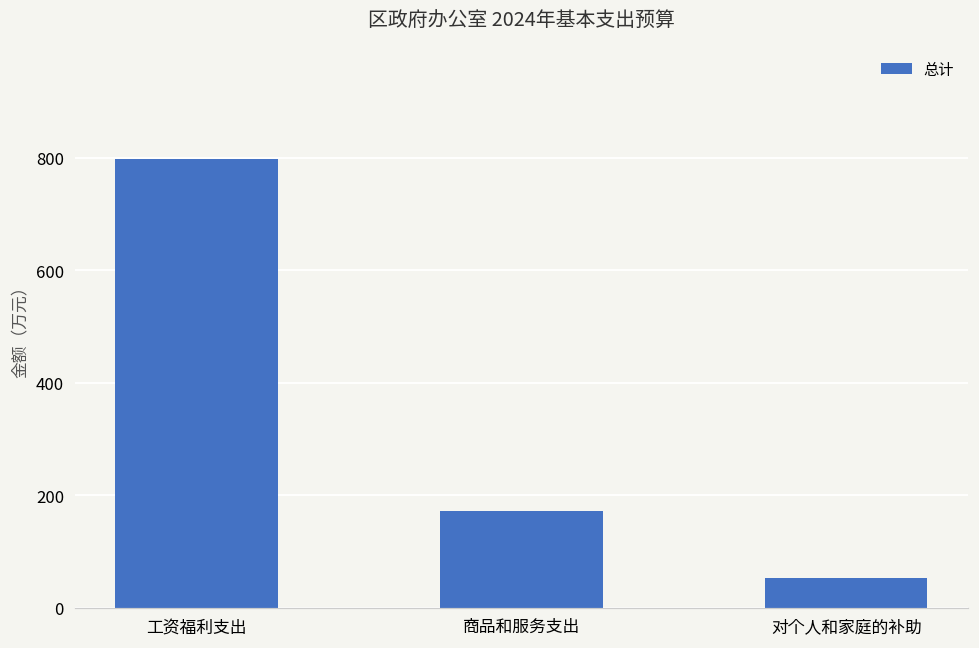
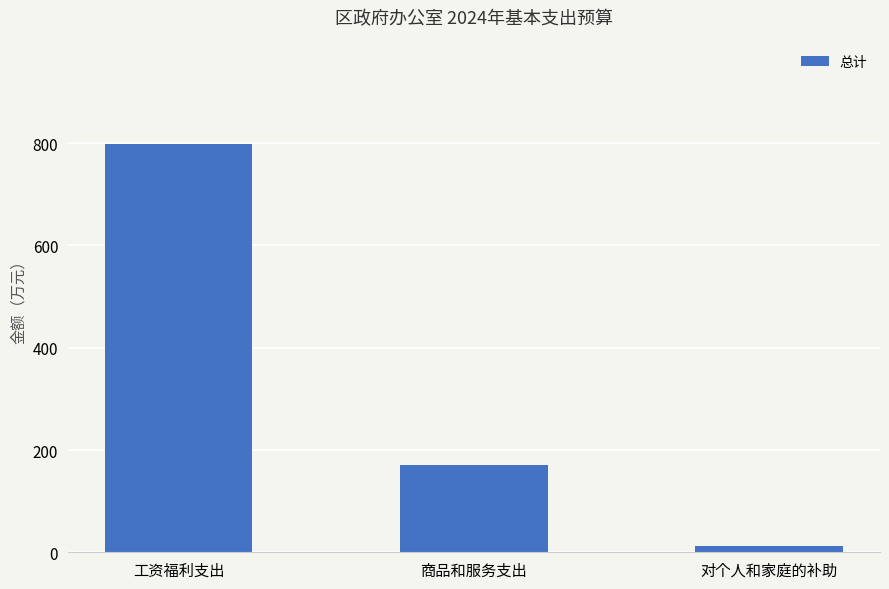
  {
    "工资福利支出": 800,
    "商品和服务支出": 170,
-   "对个人和家庭的补助": 50
+   "对个人和家庭的补助": 10
  }
